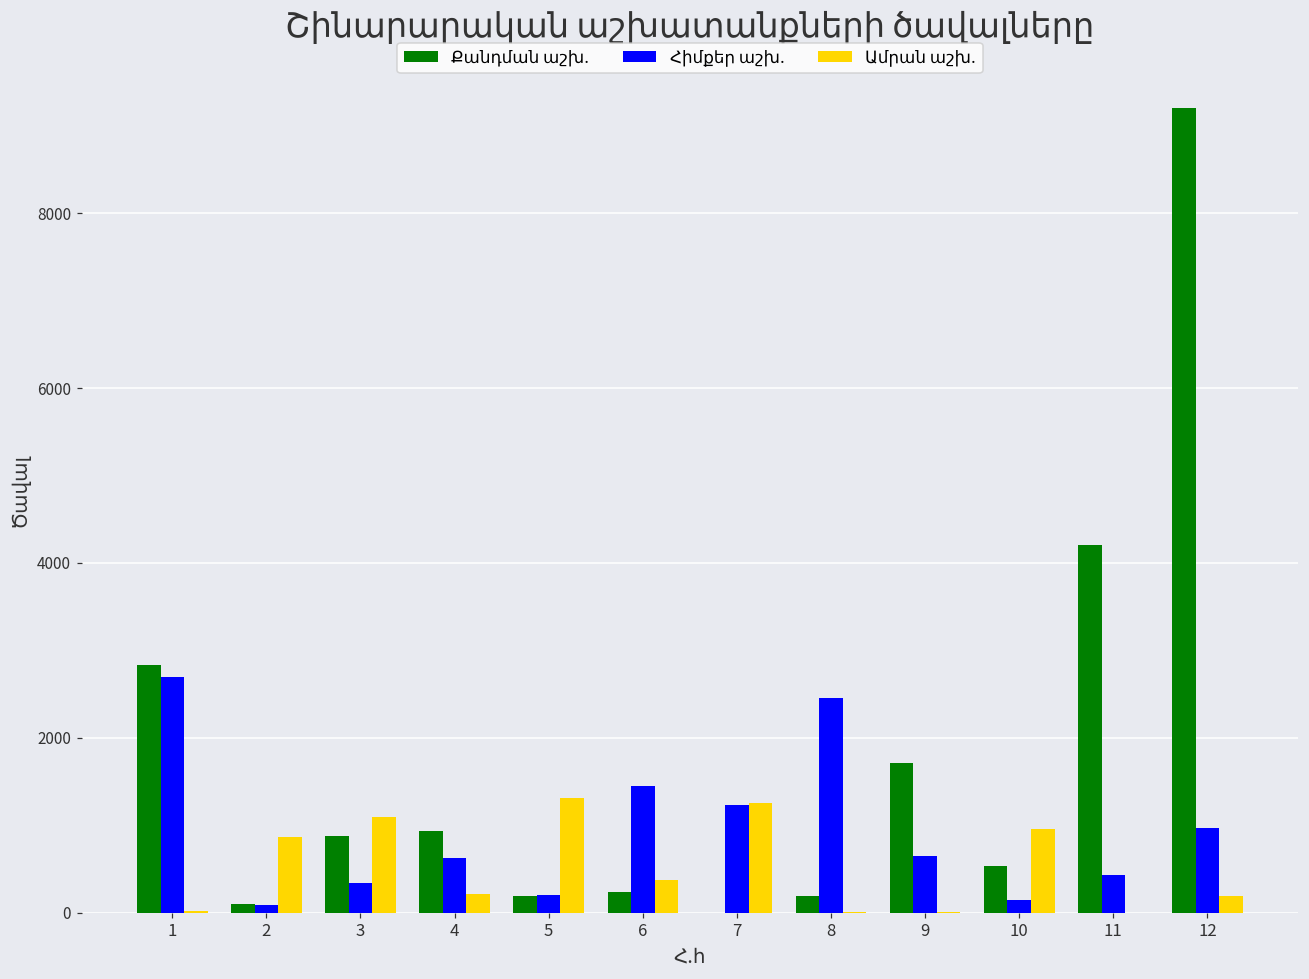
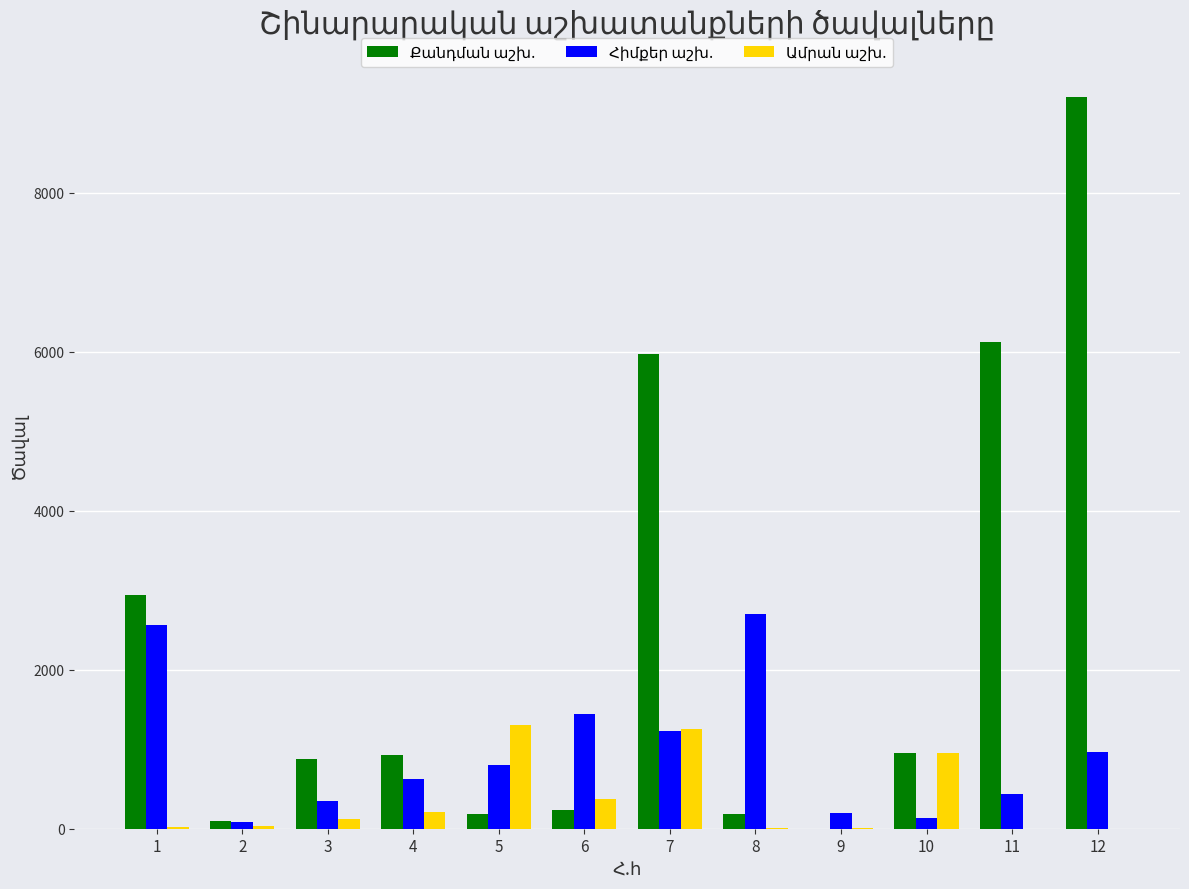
  {
    "Քանդման աշխ.": {
-     "1": 2800,
+     "1": 2900,
      "2": 100,
      "3": 900,
      "4": 900,
      "5": 200,
      "6": 200,
-     "7": 0,
+     "7": 6000,
      "8": 200,
-     "9": 1700,
-     "10": 500,
-     "11": 4200,
+     "9": 0,
+     "10": 1000,
+     "11": 6100,
      "12": 9200
    },
    "Հիմքեր աշխ.": {
-     "1": 2700,
+     "1": 2600,
      "2": 100,
      "3": 300,
      "4": 600,
-     "5": 200,
+     "5": 800,
      "6": 1400,
      "7": 1200,
-     "8": 2500,
-     "9": 700,
+     "8": 2700,
+     "9": 200,
      "10": 100,
      "11": 400,
      "12": 1000
    },
    "Ամրան աշխ.": {
-     "2": 900,
-     "3": 1100,
+     "2": 0,
+     "3": 100,
      "4": 200,
      "5": 1300,
      "6": 400,
      "7": 1300,
      "10": 1000,
      "11": 0,
-     "12": 200
+     "12": 0
    }
  }
